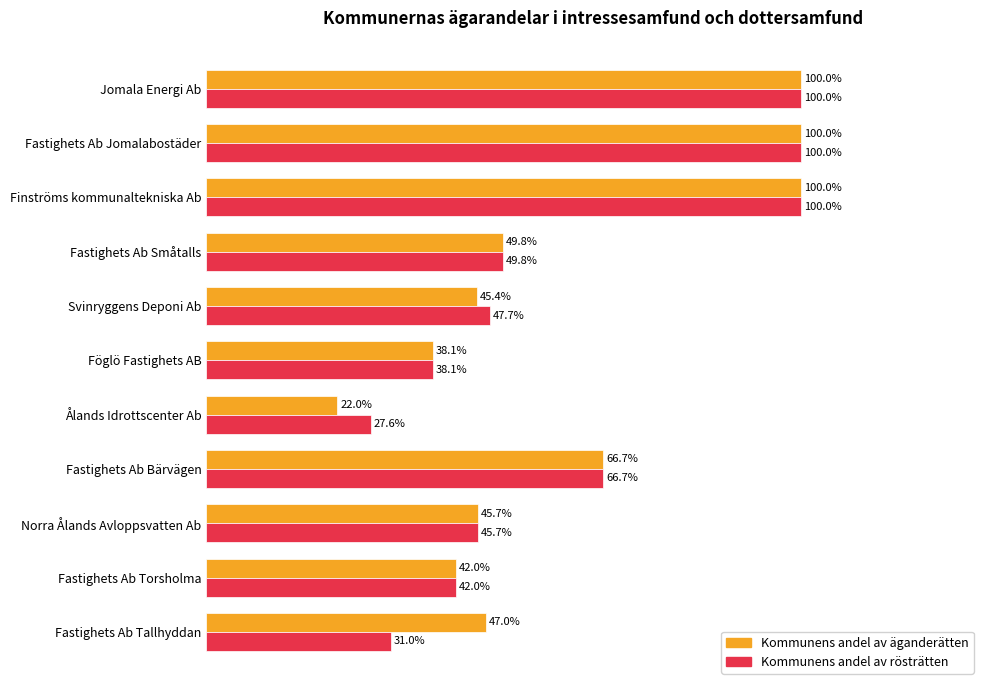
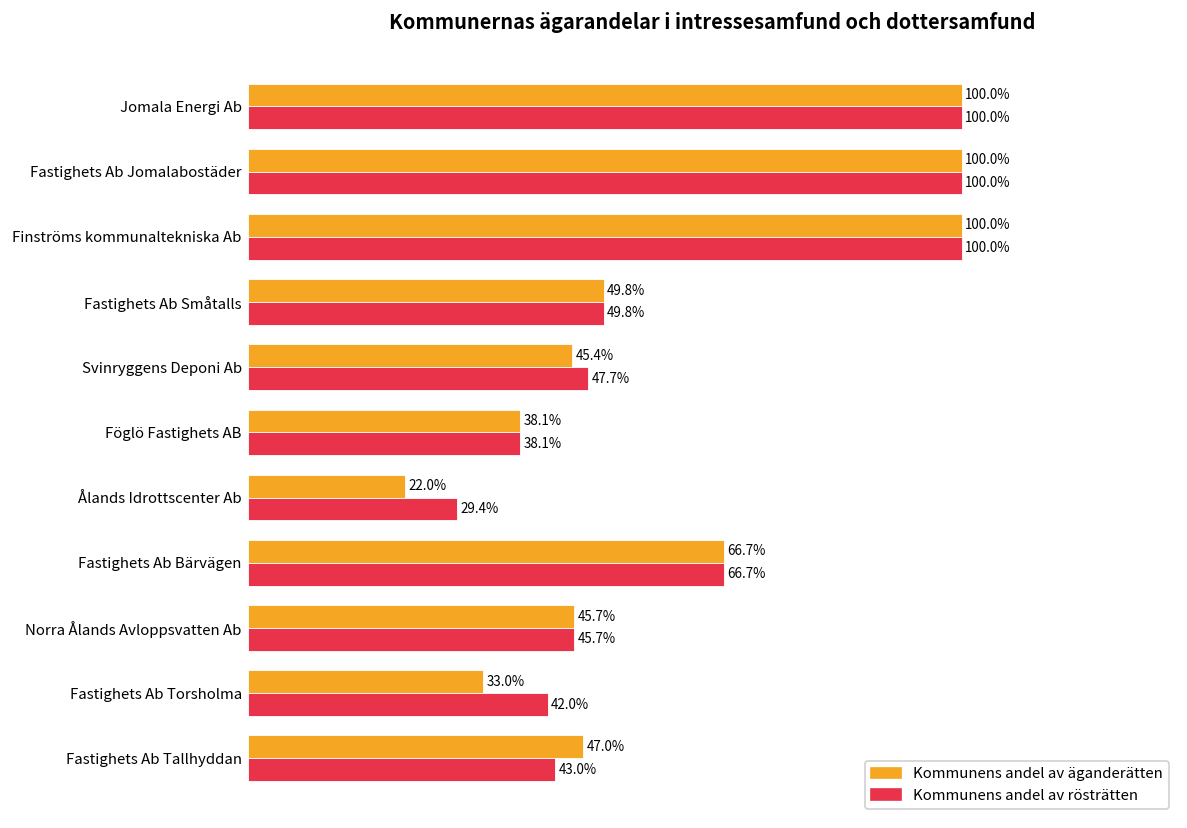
  {
    "Kommunens andel av äganderätten": {
      "Jomala Energi Ab": "100.0%",
      "Fastighets Ab Jomalabostäder": "100.0%",
      "Finströms kommunaltekniska Ab": "100.0%",
      "Fastighets Ab Småtalls": "49.8%",
      "Svinryggens Deponi Ab": "45.4%",
      "Föglö Fastighets AB": "38.1%",
      "Ålands Idrottscenter Ab": "22.0%",
      "Fastighets Ab Bärvägen": "66.7%",
      "Norra Ålands Avloppsvatten Ab": "45.7%",
-     "Fastighets Ab Torsholma": "42.0%",
+     "Fastighets Ab Torsholma": "33.0%",
      "Fastighets Ab Tallhyddan": "47.0%"
    },
    "Kommunens andel av rösträtten": {
      "Jomala Energi Ab": "100.0%",
      "Fastighets Ab Jomalabostäder": "100.0%",
      "Finströms kommunaltekniska Ab": "100.0%",
      "Fastighets Ab Småtalls": "49.8%",
      "Svinryggens Deponi Ab": "47.7%",
      "Föglö Fastighets AB": "38.1%",
-     "Ålands Idrottscenter Ab": "27.6%",
+     "Ålands Idrottscenter Ab": "29.4%",
      "Fastighets Ab Bärvägen": "66.7%",
      "Norra Ålands Avloppsvatten Ab": "45.7%",
      "Fastighets Ab Torsholma": "42.0%",
-     "Fastighets Ab Tallhyddan": "31.0%"
+     "Fastighets Ab Tallhyddan": "43.0%"
    }
  }
